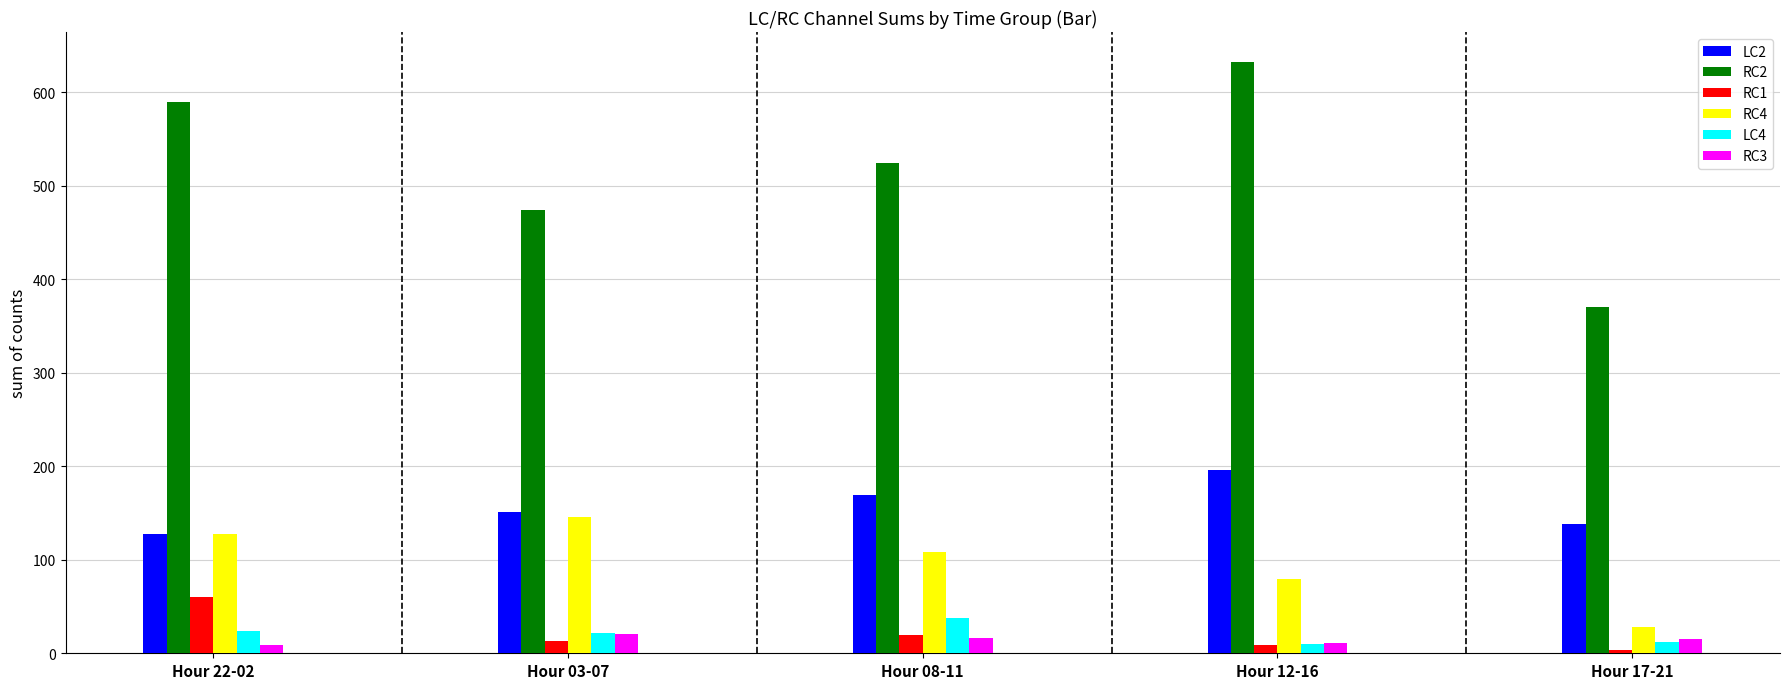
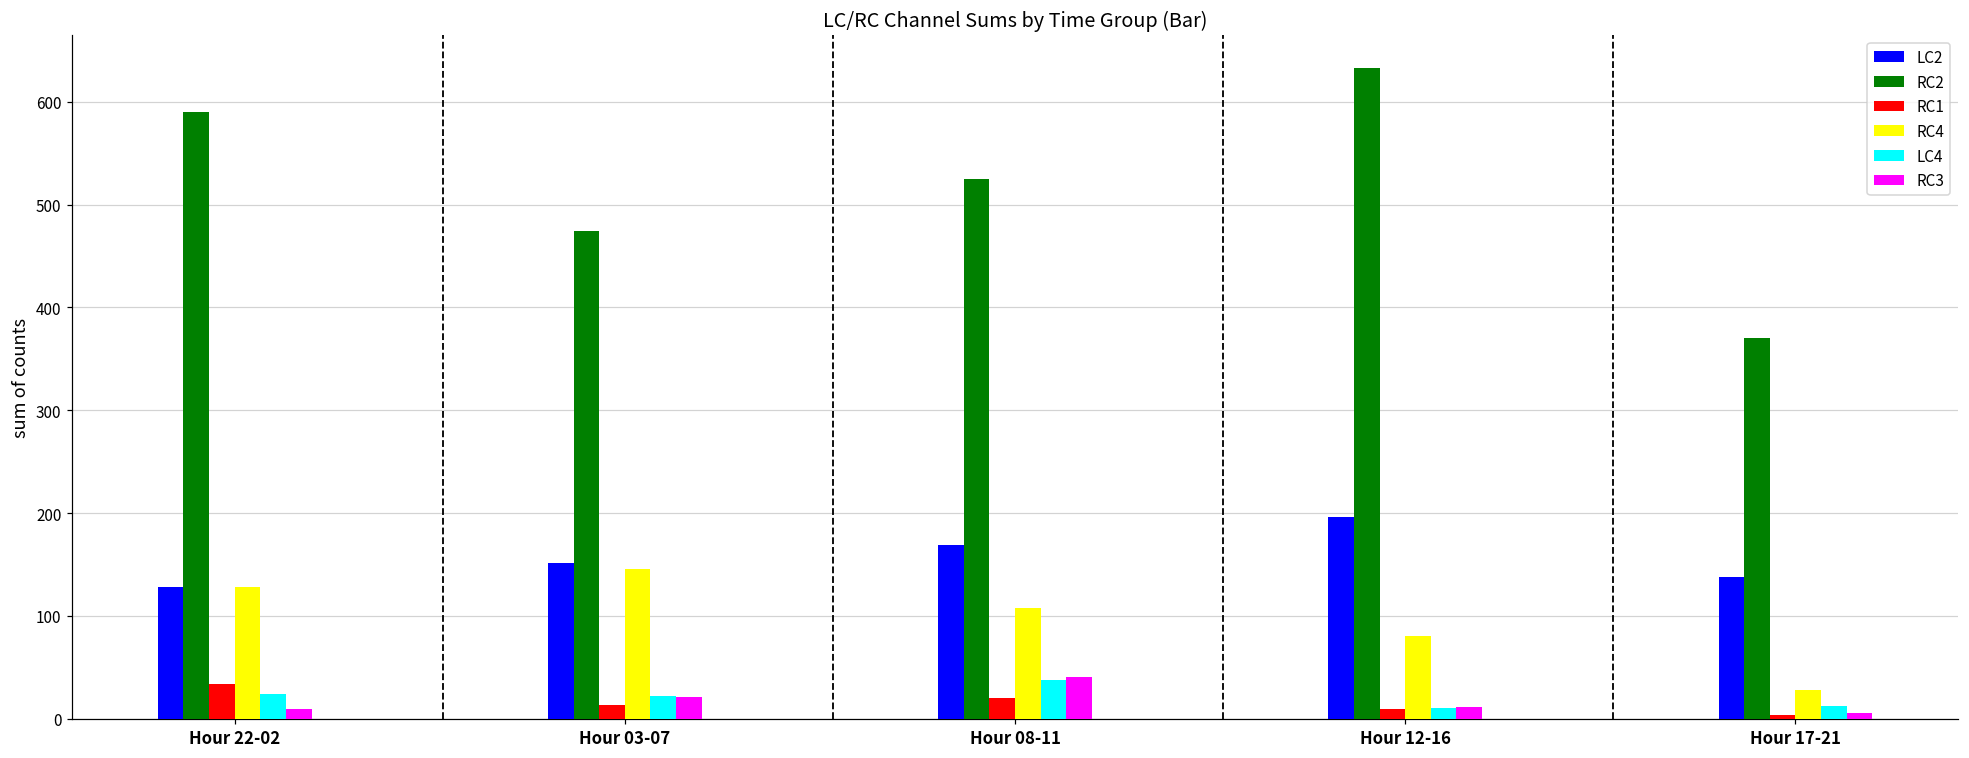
  {
    "LC2": {
      "Hour 22-02": 130,
      "Hour 03-07": 150,
      "Hour 08-11": 170,
      "Hour 12-16": 200,
      "Hour 17-21": 140
    },
    "RC2": {
      "Hour 22-02": 590,
      "Hour 03-07": 470,
      "Hour 08-11": 530,
      "Hour 12-16": 630,
      "Hour 17-21": 370
    },
    "RC1": {
-     "Hour 22-02": 60,
+     "Hour 22-02": 30,
      "Hour 03-07": 10,
      "Hour 08-11": 20,
      "Hour 12-16": 10,
      "Hour 17-21": 0
    },
    "RC4": {
      "Hour 22-02": 130,
      "Hour 03-07": 150,
      "Hour 08-11": 110,
      "Hour 12-16": 80,
      "Hour 17-21": 30
    },
    "LC4": {
      "Hour 22-02": 20,
      "Hour 03-07": 20,
      "Hour 08-11": 40,
      "Hour 12-16": 10,
      "Hour 17-21": 10
    },
    "RC3": {
      "Hour 22-02": 10,
      "Hour 03-07": 20,
-     "Hour 08-11": 20,
+     "Hour 08-11": 40,
      "Hour 12-16": 10,
-     "Hour 17-21": 20
+     "Hour 17-21": 10
    }
  }
